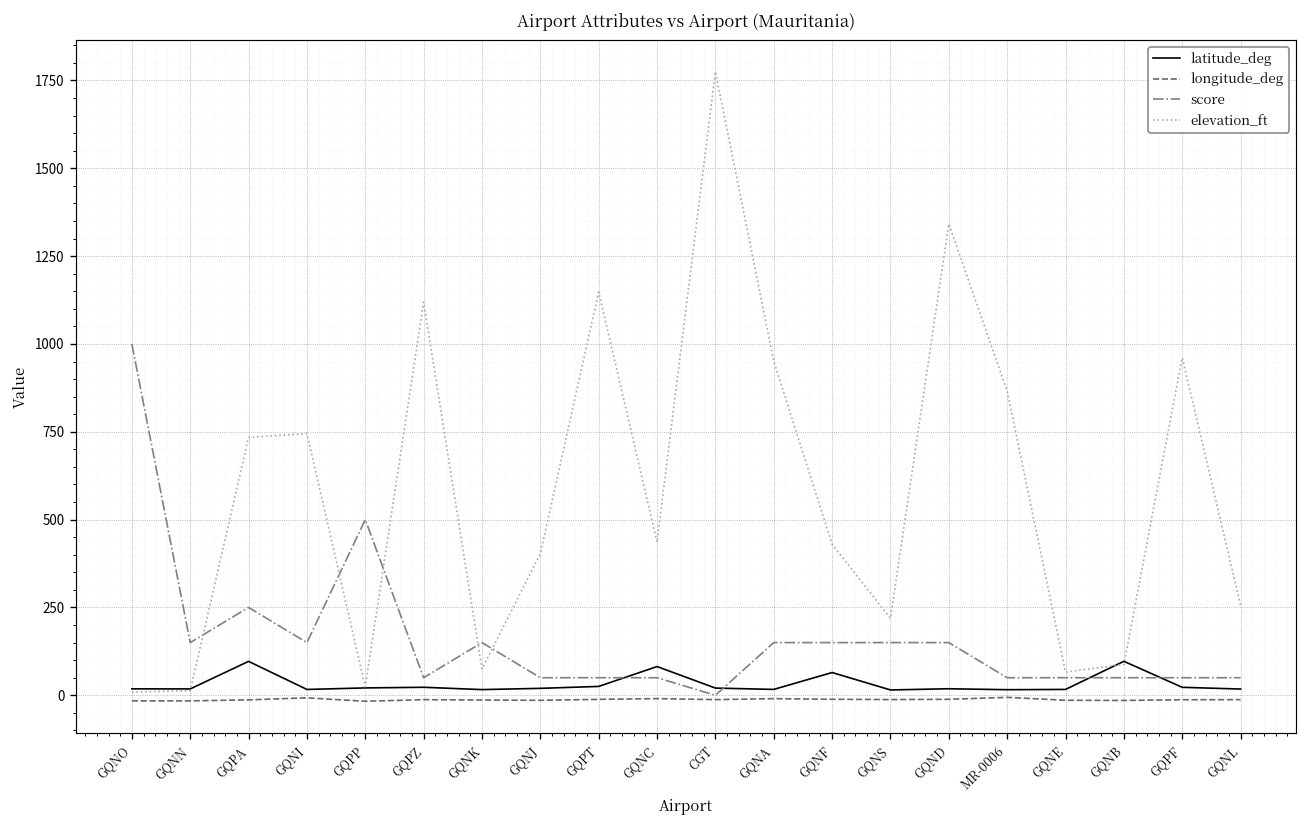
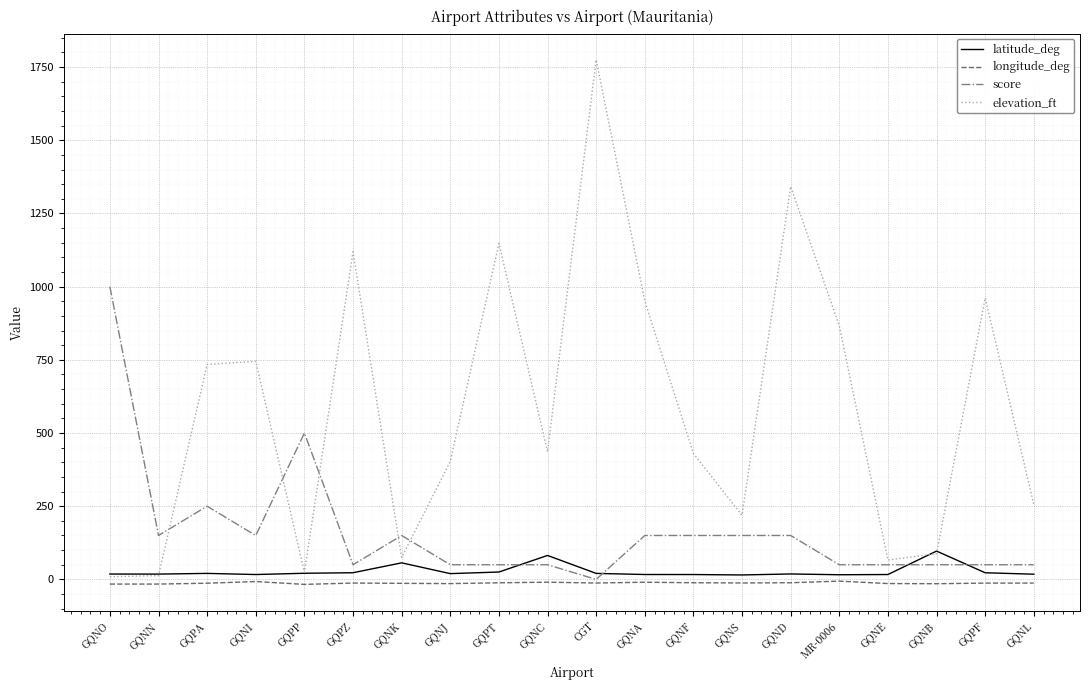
  {
    "latitude_deg": {
      "GQNO": 20,
-     "GQPA": 100,
+     "GQPA": 20,
      "GQNI": 20,
      "GQPZ": 20,
-     "GQNK": 20,
+     "GQNK": 60,
      "GQNJ": 20,
      "GQPT": 30,
      "GQNC": 80,
      "CGT": 20,
      "GQNA": 20,
-     "GQNF": 60,
+     "GQNF": 20,
      "GQNS": 20,
      "GQND": 20,
      "MR-0006": 20,
      "GQNE": 20,
      "GQPF": 20,
      "GQNL": 20
    },
    "elevation_ft": {
      "GQNO": 10,
      "GQPA": 730,
      "GQNI": 750,
      "GQPZ": 1120,
      "GQNK": 80,
      "GQNJ": 400,
      "GQPT": 1150,
      "GQNC": 440,
      "CGT": 1780,
      "GQNA": 950,
      "GQNF": 430,
      "GQNS": 220,
      "GQND": 1340,
      "MR-0006": 870,
      "GQNE": 70,
      "GQPF": 960,
      "GQNL": 260
    }
  }
